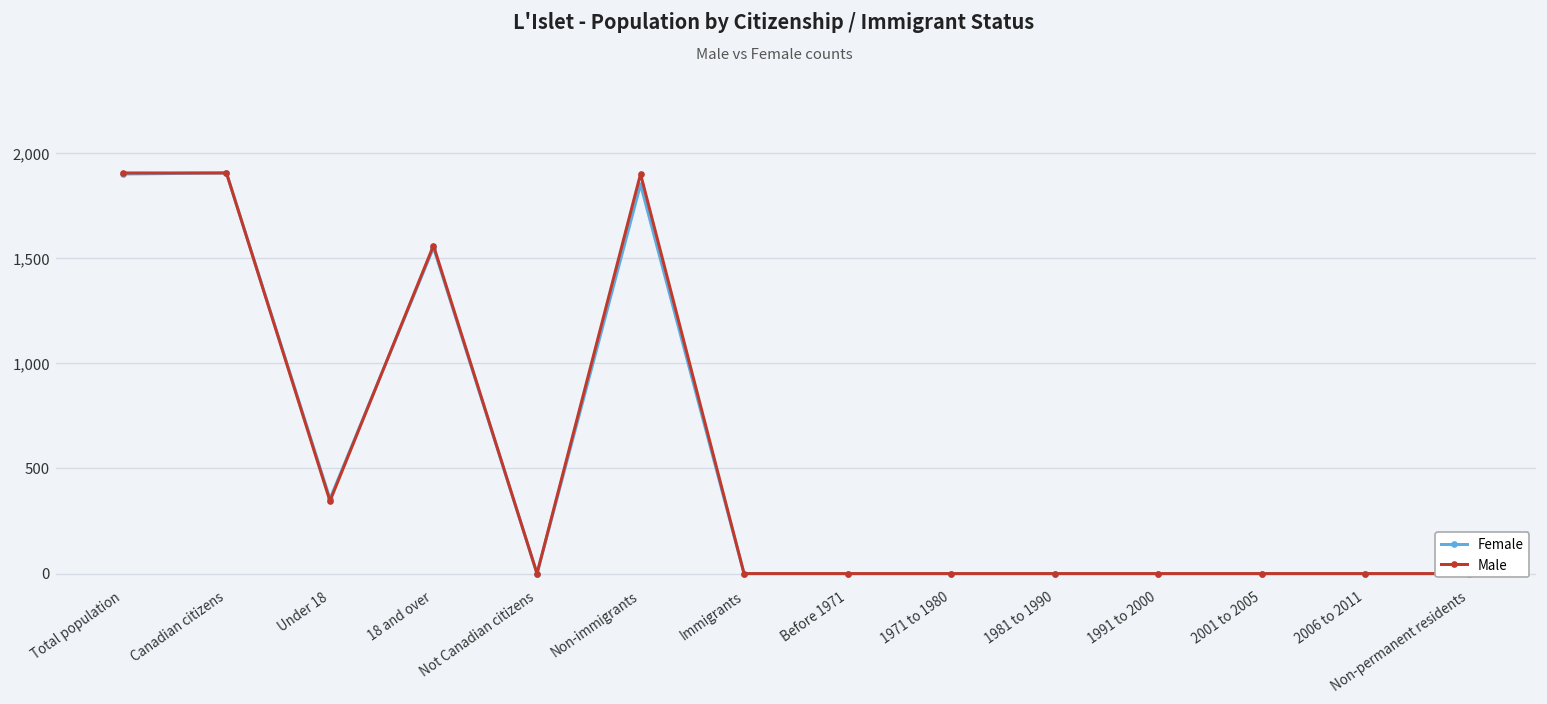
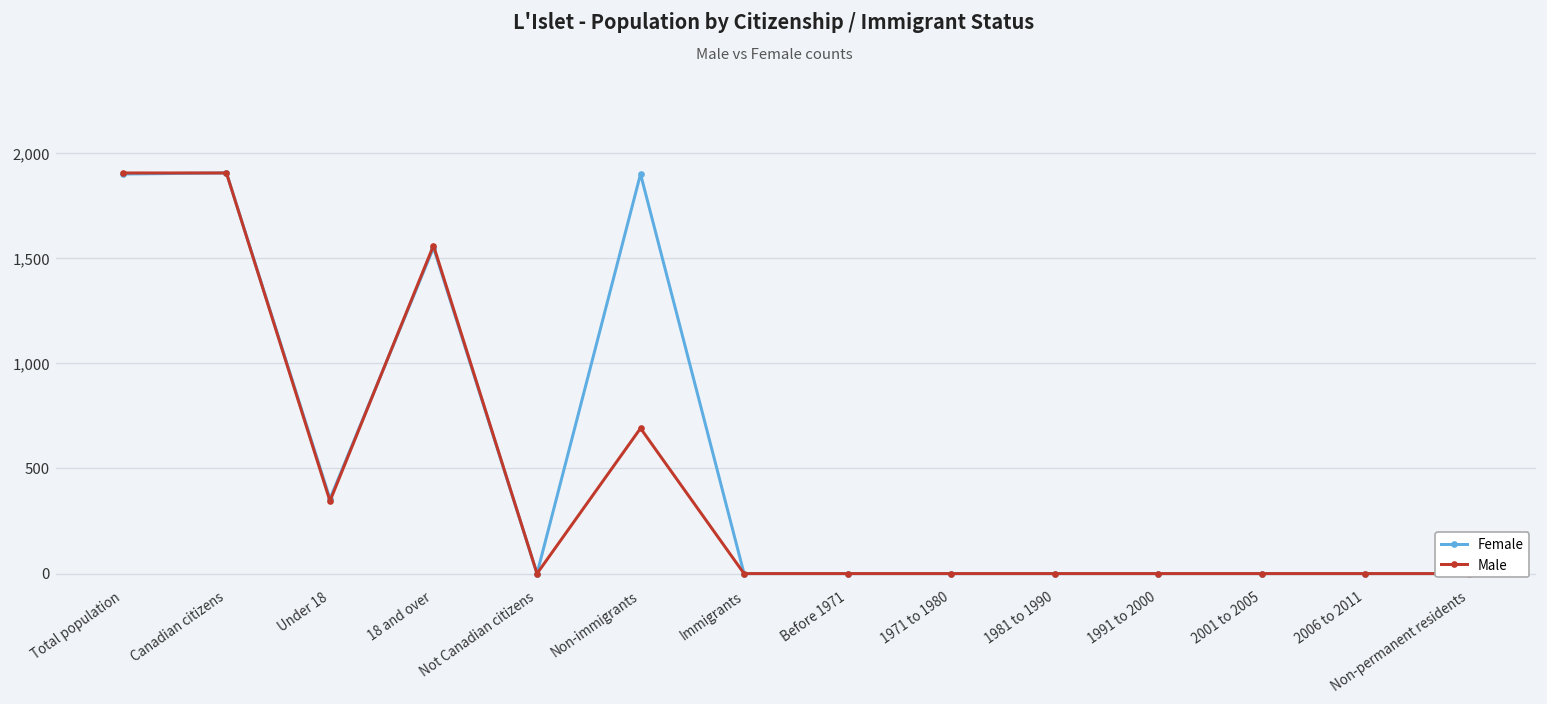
  {
    "Female": {
-     "Non-immigrants": "1,850"
+     "Non-immigrants": "1,900"
    },
    "Male": {
-     "Non-immigrants": "1,900"
+     "Non-immigrants": "690"
    }
  }
